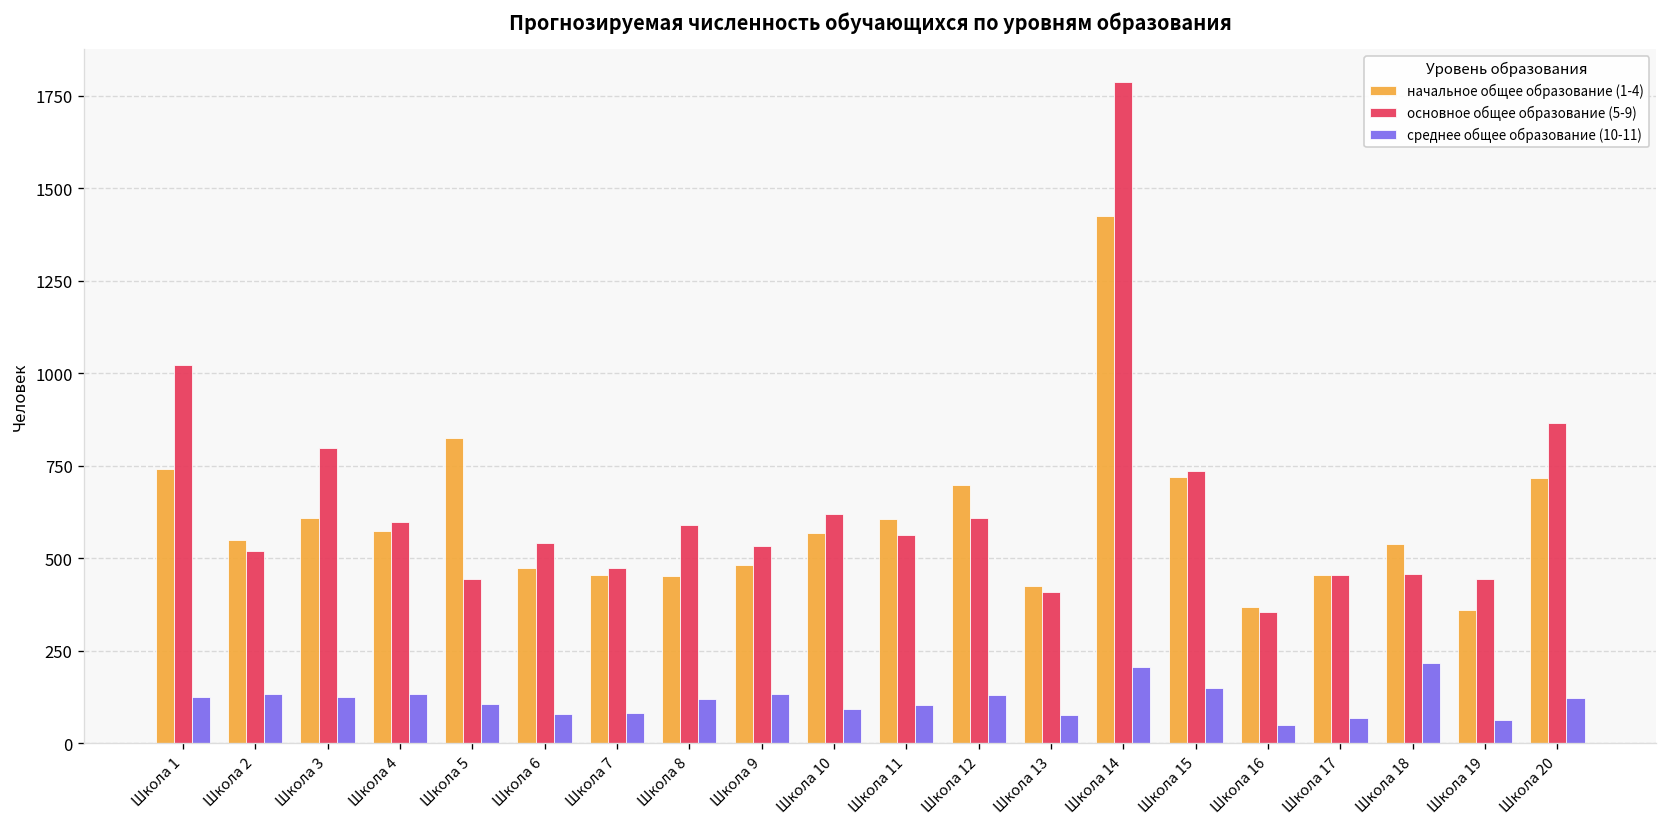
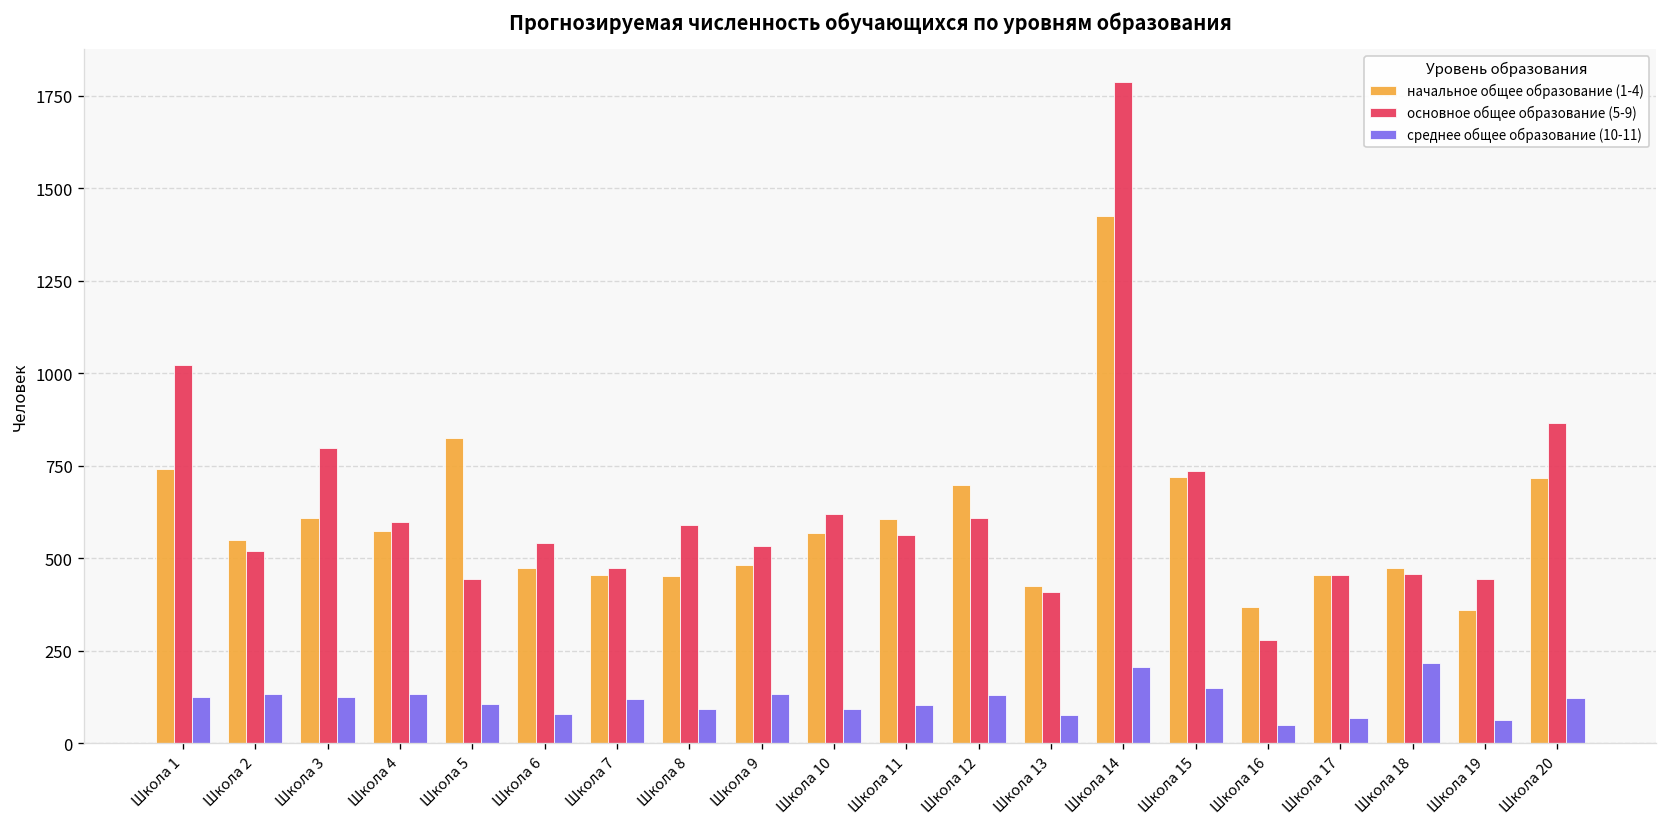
  {
    "начальное общее образование (1-4)": {
      "Школа 1": 740,
      "Школа 2": 550,
      "Школа 3": 610,
      "Школа 4": 570,
      "Школа 5": 820,
      "Школа 6": 470,
      "Школа 7": 450,
      "Школа 8": 450,
      "Школа 9": 480,
      "Школа 10": 570,
      "Школа 11": 610,
      "Школа 12": 700,
      "Школа 13": 420,
      "Школа 14": 1420,
      "Школа 15": 720,
      "Школа 16": 370,
      "Школа 17": 460,
-     "Школа 18": 540,
+     "Школа 18": 470,
      "Школа 19": 360,
      "Школа 20": 720
    },
    "основное общее образование (5-9)": {
      "Школа 1": 1020,
      "Школа 2": 520,
      "Школа 3": 800,
      "Школа 4": 600,
      "Школа 5": 450,
      "Школа 6": 540,
      "Школа 7": 470,
      "Школа 8": 590,
      "Школа 9": 530,
      "Школа 10": 620,
      "Школа 11": 560,
      "Школа 12": 610,
      "Школа 13": 410,
      "Школа 14": 1790,
      "Школа 15": 730,
-     "Школа 16": 350,
+     "Школа 16": 280,
      "Школа 17": 450,
      "Школа 18": 460,
      "Школа 19": 440,
      "Школа 20": 860
    },
    "среднее общее образование (10-11)": {
      "Школа 1": 130,
      "Школа 2": 130,
      "Школа 3": 120,
      "Школа 4": 130,
      "Школа 5": 110,
      "Школа 6": 80,
-     "Школа 7": 80,
-     "Школа 8": 120,
+     "Школа 7": 120,
+     "Школа 8": 90,
      "Школа 9": 130,
      "Школа 10": 90,
      "Школа 11": 100,
      "Школа 12": 130,
      "Школа 13": 80,
      "Школа 14": 210,
      "Школа 15": 150,
      "Школа 16": 50,
      "Школа 17": 70,
      "Школа 18": 220,
      "Школа 19": 60,
      "Школа 20": 120
    }
  }
